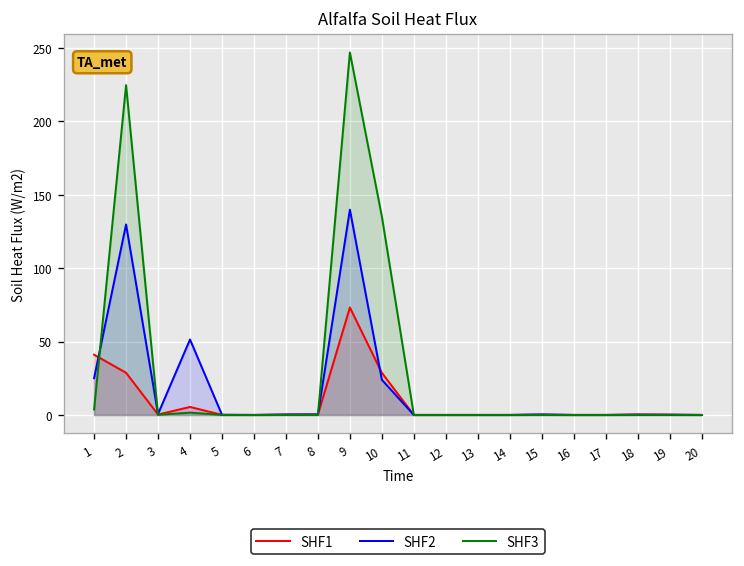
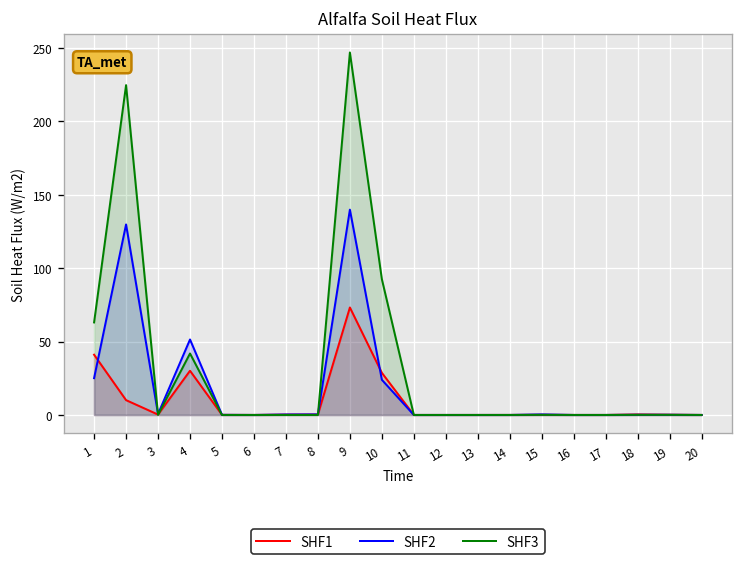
  {
    "SHF1": {
      "1": 41,
-     "2": 29,
-     "4": 5,
+     "2": 10,
+     "4": 30,
      "9": 73,
      "10": 29
    },
    "SHF2": {
      "1": 25,
      "2": 130,
      "4": 51,
      "9": 140,
      "10": 24
    },
    "SHF3": {
-     "1": 4,
+     "1": 63,
      "2": 225,
-     "4": 2,
+     "4": 42,
      "9": 247,
-     "10": 135
+     "10": 92
    }
  }
